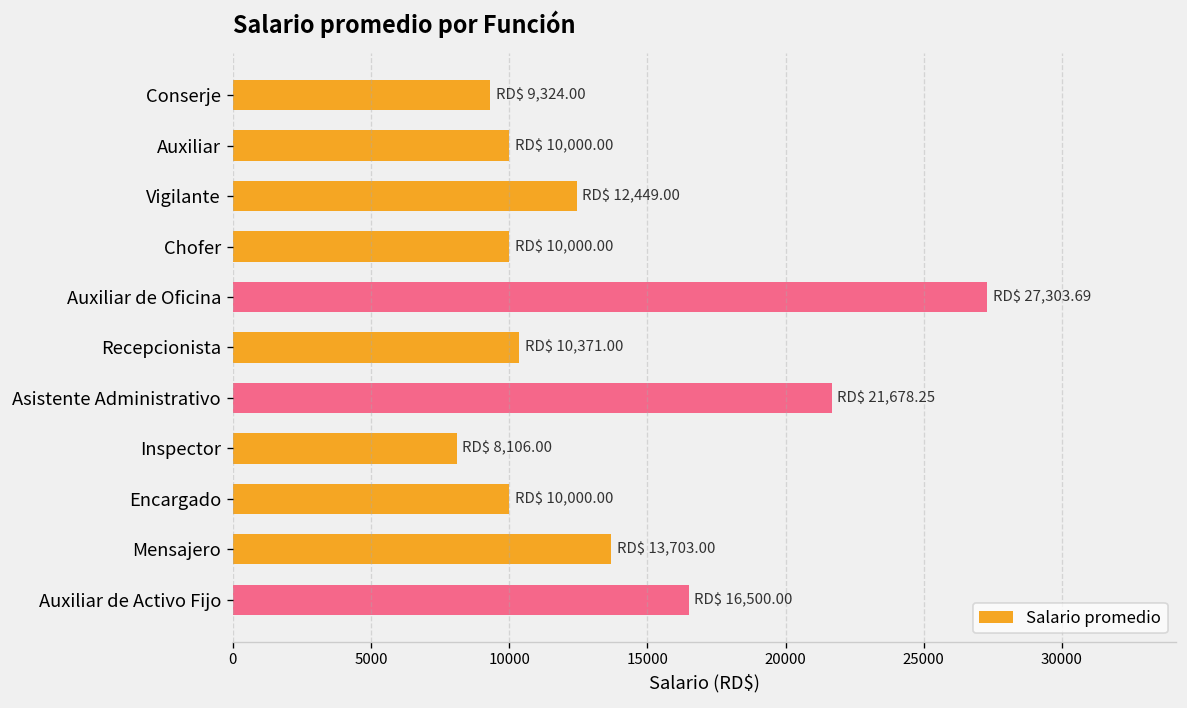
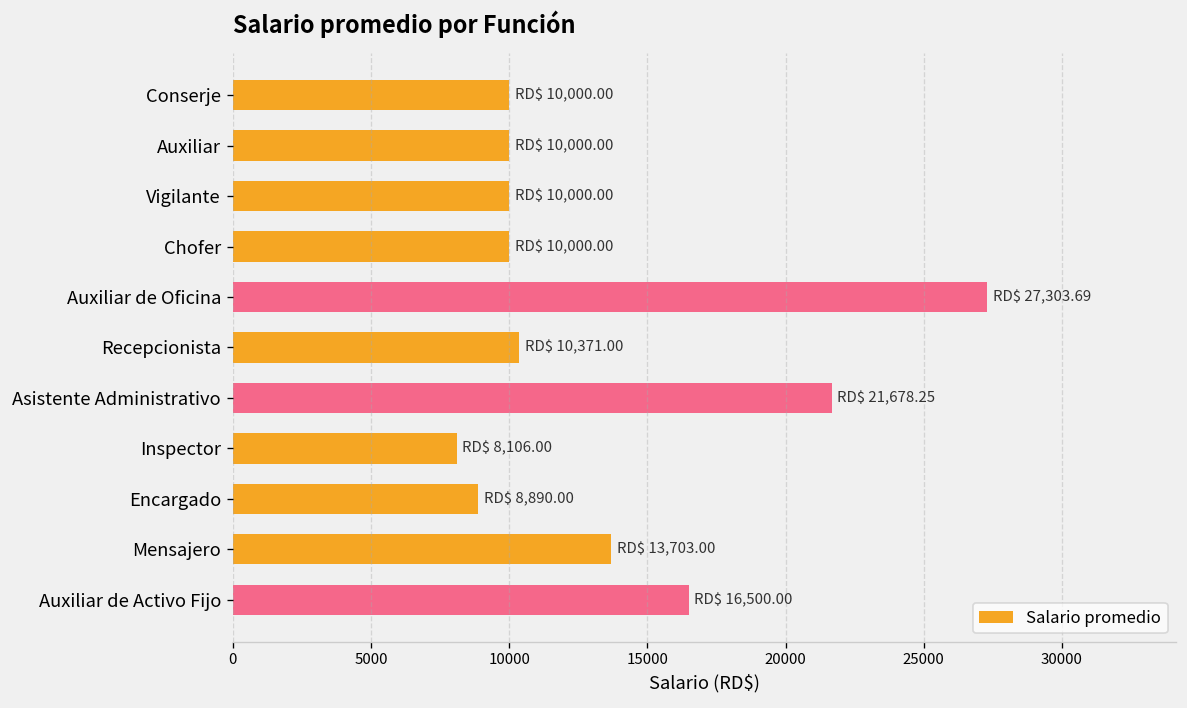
  {
-   "Conserje": "9,324.00",
+   "Conserje": "10,000.00",
    "Auxiliar": "10,000.00",
-   "Vigilante": "12,449.00",
+   "Vigilante": "10,000.00",
    "Chofer": "10,000.00",
    "Auxiliar de Oficina": "27,303.69",
    "Recepcionista": "10,371.00",
    "Asistente Administrativo": "21,678.25",
    "Inspector": "8,106.00",
-   "Encargado": "10,000.00",
+   "Encargado": "8,890.00",
    "Mensajero": "13,703.00",
    "Auxiliar de Activo Fijo": "16,500.00"
  }
